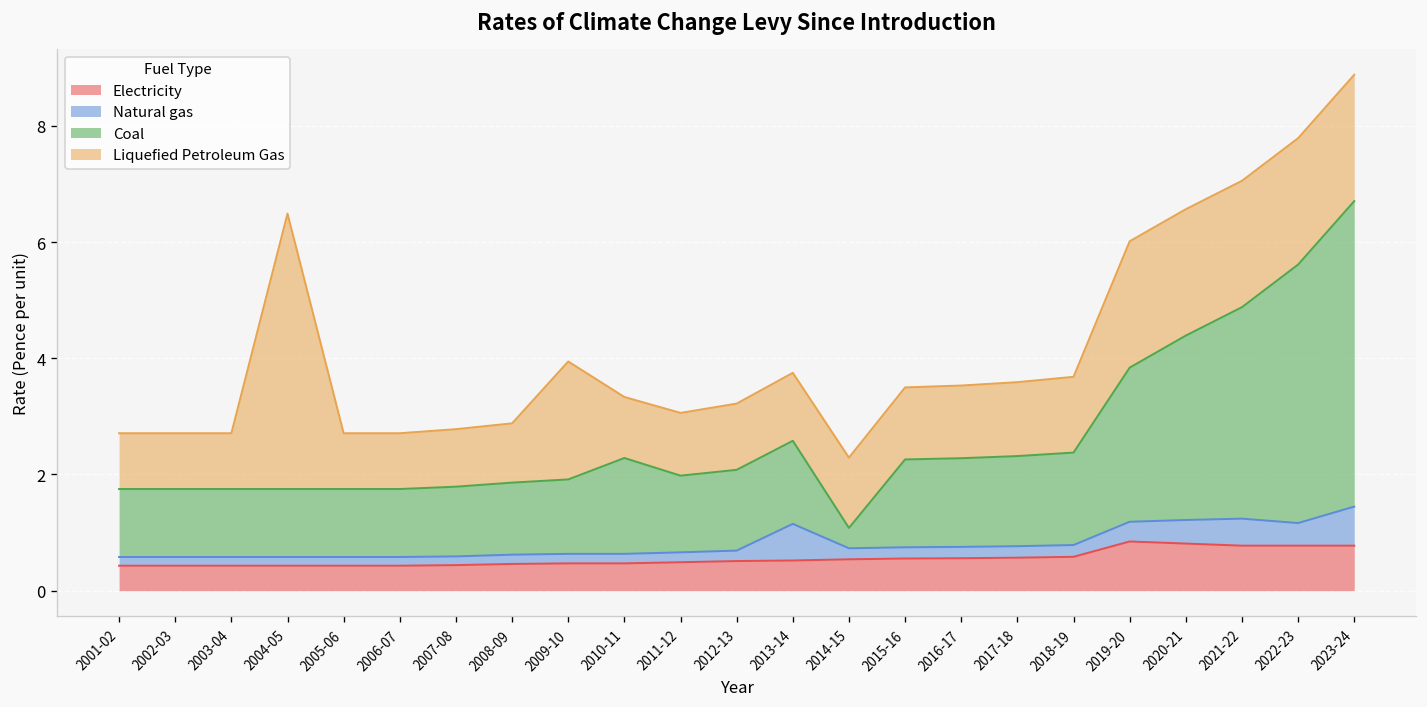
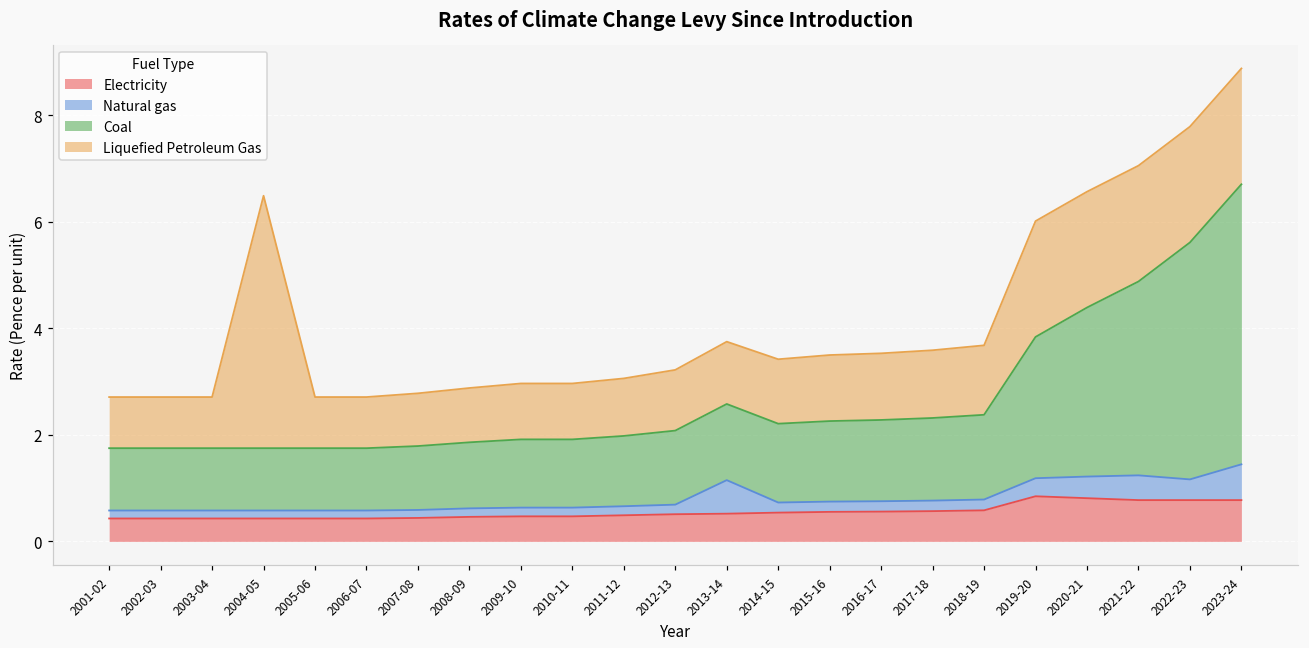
  {
    "Electricity": {
      "2001-02": 0.4,
      "2002-03": 0.4,
      "2003-04": 0.4,
      "2004-05": 0.4,
      "2005-06": 0.4,
      "2006-07": 0.4,
      "2007-08": 0.4,
      "2008-09": 0.5,
      "2009-10": 0.5,
      "2010-11": 0.5,
      "2011-12": 0.5,
      "2012-13": 0.5,
      "2013-14": 0.5,
      "2014-15": 0.5,
      "2015-16": 0.6,
      "2016-17": 0.6,
      "2017-18": 0.6,
      "2018-19": 0.6,
      "2019-20": 0.8,
      "2020-21": 0.8,
      "2021-22": 0.8,
      "2022-23": 0.8,
      "2023-24": 0.8
    },
    "Natural gas": {
      "2001-02": 0.1,
      "2002-03": 0.1,
      "2003-04": 0.1,
      "2004-05": 0.1,
      "2005-06": 0.1,
      "2006-07": 0.1,
      "2007-08": 0.1,
      "2008-09": 0.2,
      "2009-10": 0.2,
      "2010-11": 0.2,
      "2011-12": 0.2,
      "2012-13": 0.2,
      "2013-14": 0.6,
      "2014-15": 0.2,
      "2015-16": 0.2,
      "2016-17": 0.2,
      "2017-18": 0.2,
      "2018-19": 0.2,
      "2019-20": 0.3,
      "2020-21": 0.4,
      "2021-22": 0.5,
      "2022-23": 0.4,
      "2023-24": 0.7
    },
    "Coal": {
      "2001-02": 1.2,
      "2002-03": 1.2,
      "2003-04": 1.2,
      "2004-05": 1.2,
      "2005-06": 1.2,
      "2006-07": 1.2,
      "2007-08": 1.2,
      "2008-09": 1.2,
      "2009-10": 1.3,
-     "2010-11": 1.7,
+     "2010-11": 1.3,
      "2011-12": 1.3,
      "2012-13": 1.4,
      "2013-14": 1.4,
-     "2014-15": 0.4,
+     "2014-15": 1.5,
      "2015-16": 1.5,
      "2016-17": 1.5,
      "2017-18": 1.6,
      "2018-19": 1.6,
      "2019-20": 2.7,
      "2020-21": 3.2,
      "2021-22": 3.6,
      "2022-23": 4.4,
      "2023-24": 5.3
    },
    "Liquefied Petroleum Gas": {
      "2001-02": 1.0,
      "2002-03": 1.0,
      "2003-04": 1.0,
      "2004-05": 4.7,
      "2005-06": 1.0,
      "2006-07": 1.0,
      "2007-08": 1.0,
      "2008-09": 1.0,
-     "2009-10": 2.0,
+     "2009-10": 1.0,
      "2010-11": 1.0,
      "2011-12": 1.1,
      "2012-13": 1.1,
      "2013-14": 1.2,
      "2014-15": 1.2,
      "2015-16": 1.2,
      "2016-17": 1.3,
      "2017-18": 1.3,
      "2018-19": 1.3,
      "2019-20": 2.2,
      "2020-21": 2.2,
      "2021-22": 2.2,
      "2022-23": 2.2,
      "2023-24": 2.2
    }
  }
